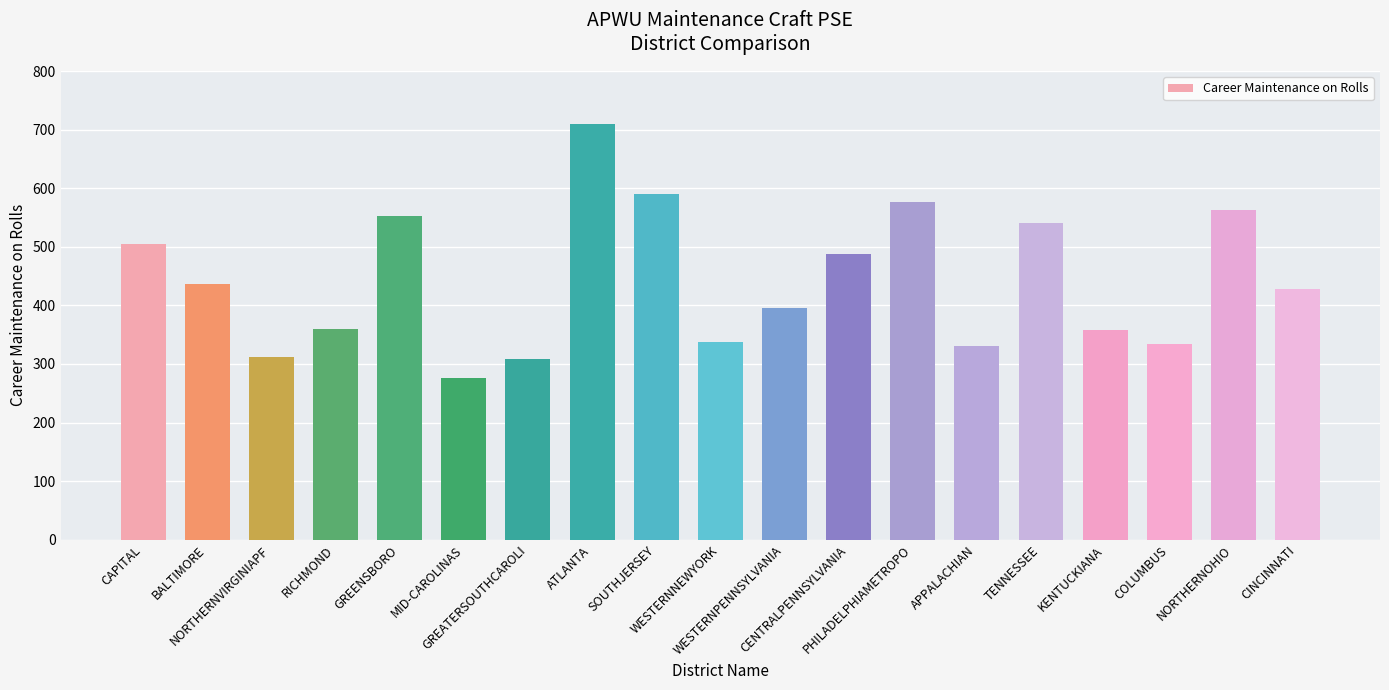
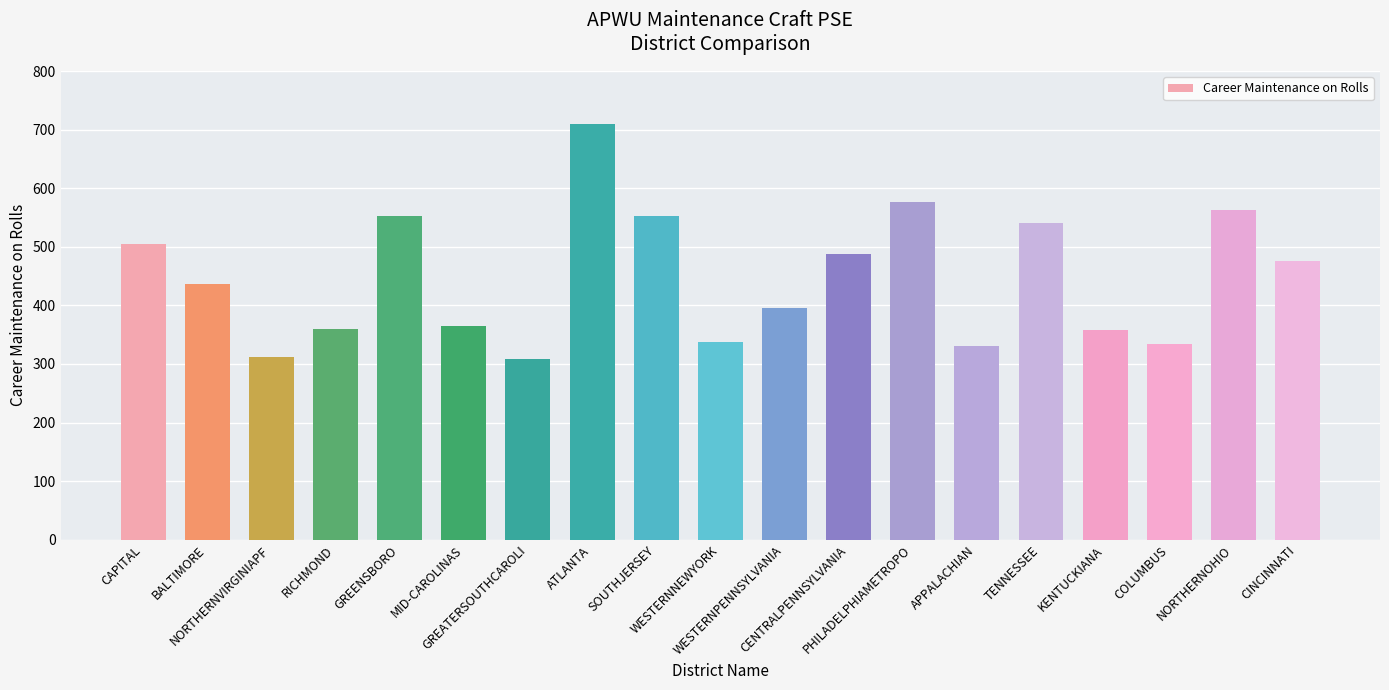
  {
    "CAPITAL": 500,
    "BALTIMORE": 440,
    "NORTHERNVIRGINIAPF": 310,
    "RICHMOND": 360,
    "GREENSBORO": 550,
-   "MID-CAROLINAS": 280,
+   "MID-CAROLINAS": 370,
    "GREATERSOUTHCAROLI": 310,
    "ATLANTA": 710,
-   "SOUTHJERSEY": 590,
+   "SOUTHJERSEY": 550,
    "WESTERNNEWYORK": 340,
    "WESTERNPENNSYLVANIA": 400,
    "CENTRALPENNSYLVANIA": 490,
    "PHILADELPHIAMETROPO": 580,
    "APPALACHIAN": 330,
    "TENNESSEE": 540,
    "KENTUCKIANA": 360,
    "COLUMBUS": 330,
    "NORTHERNOHIO": 560,
-   "CINCINNATI": 430
+   "CINCINNATI": 480
  }
